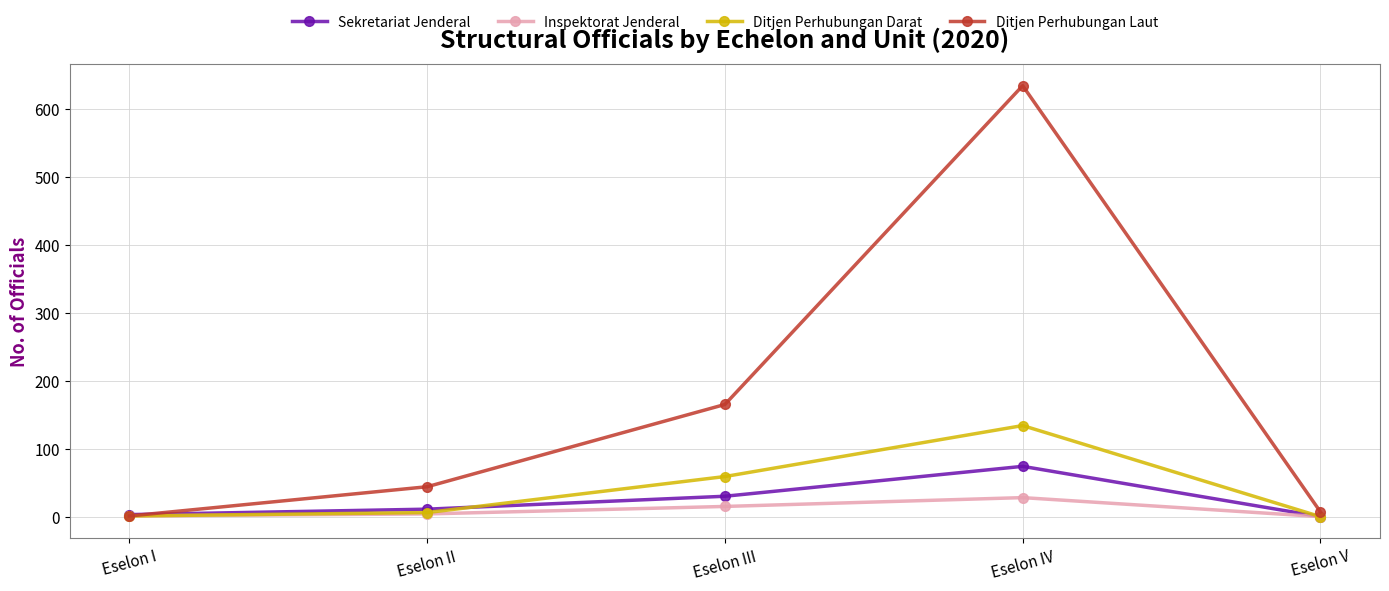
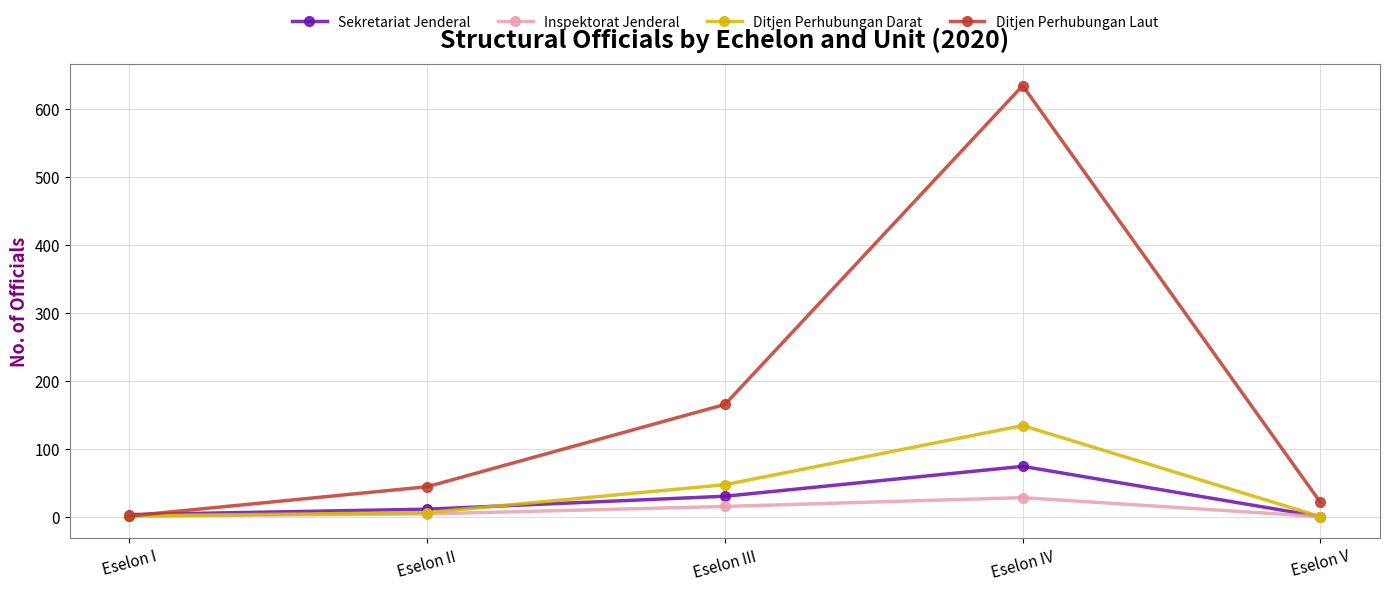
  {
    "Sekretariat Jenderal": {
      "Eselon II": 10,
      "Eselon III": 30,
      "Eselon IV": 70
    },
    "Inspektorat Jenderal": {
      "Eselon III": 20,
      "Eselon IV": 30
    },
    "Ditjen Perhubungan Darat": {
-     "Eselon III": 60,
+     "Eselon III": 50,
      "Eselon IV": 130
    },
    "Ditjen Perhubungan Laut": {
      "Eselon II": 40,
      "Eselon III": 170,
      "Eselon IV": 630,
-     "Eselon V": 10
+     "Eselon V": 20
    }
  }
